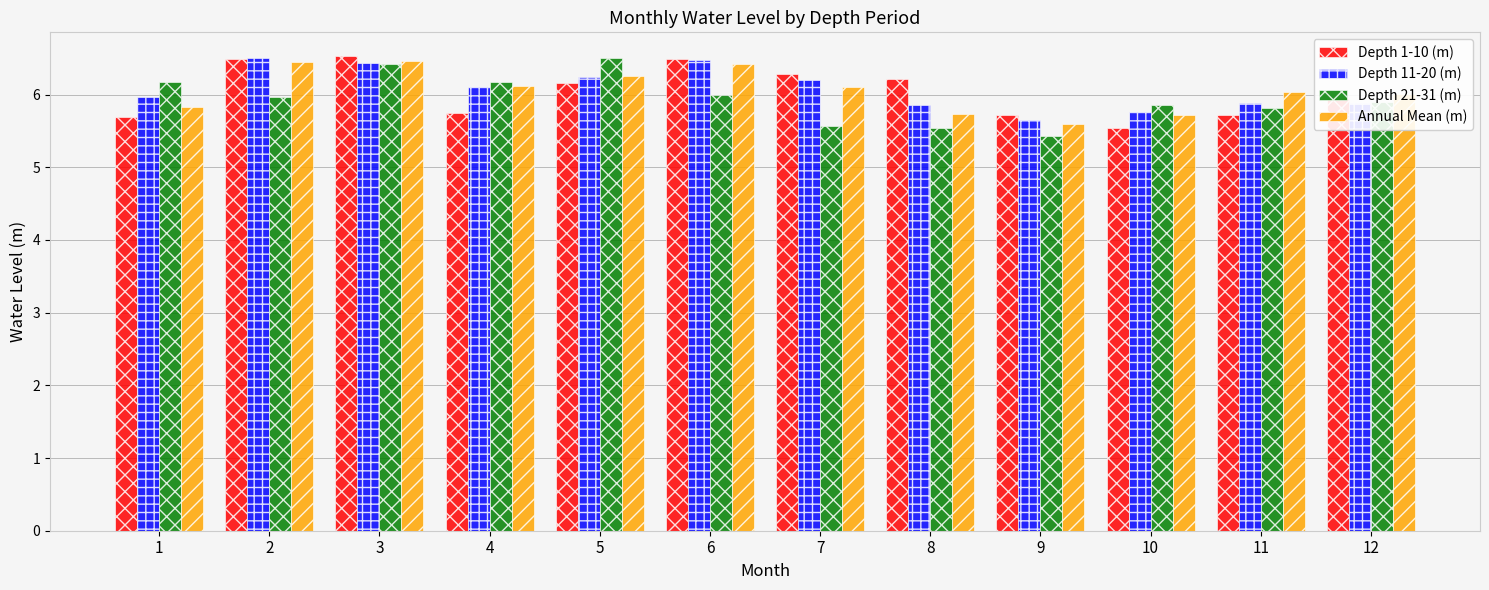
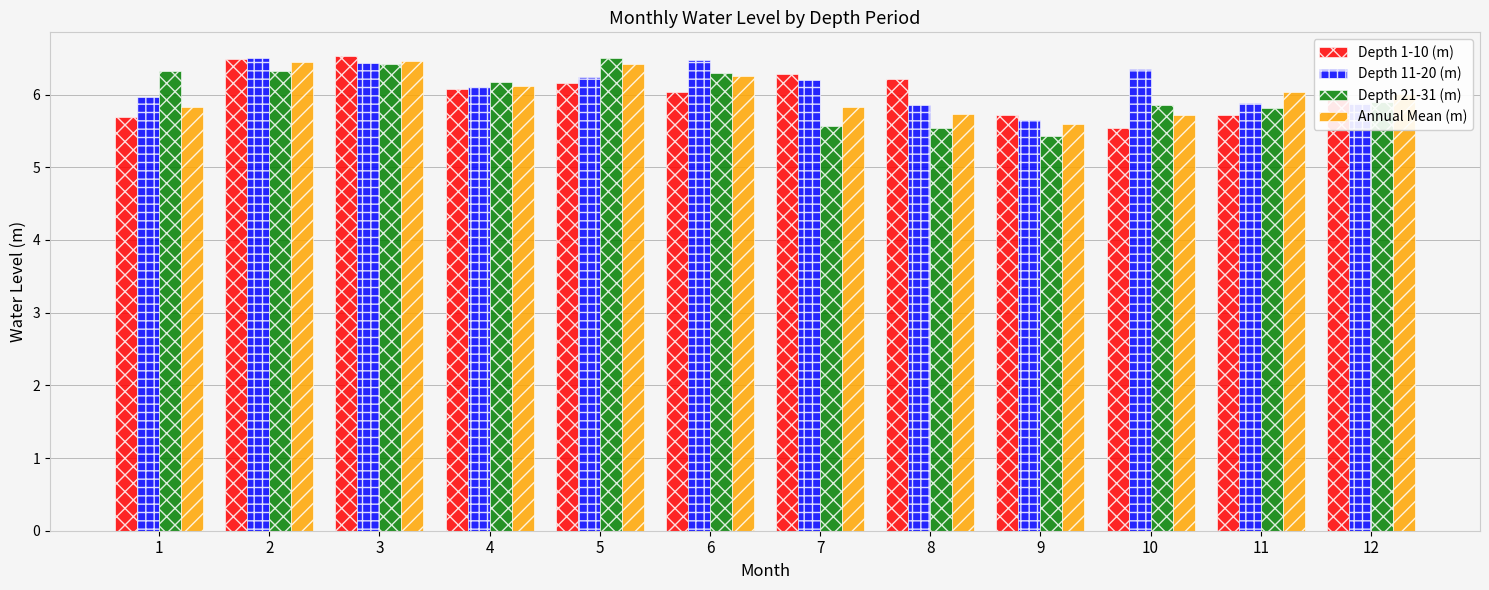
  {
    "Depth 1-10 (m)": {
      "1": 5.7,
      "2": 6.5,
      "3": 6.5,
-     "4": 5.8,
+     "4": 6.1,
      "5": 6.2,
-     "6": 6.5,
+     "6": 6.0,
      "7": 6.3,
      "8": 6.2,
      "9": 5.7,
      "10": 5.5,
      "11": 5.7
    },
    "Depth 11-20 (m)": {
      "1": 6.0,
      "2": 6.5,
      "3": 6.4,
      "4": 6.1,
      "5": 6.2,
      "6": 6.5,
      "7": 6.2,
      "8": 5.9,
      "9": 5.7,
-     "10": 5.8,
+     "10": 6.4,
      "11": 5.9
    },
    "Depth 21-31 (m)": {
-     "1": 6.2,
-     "2": 6.0,
+     "1": 6.3,
+     "2": 6.3,
      "3": 6.4,
      "4": 6.2,
      "5": 6.5,
-     "6": 6.0,
+     "6": 6.3,
      "7": 5.6,
      "8": 5.5,
      "9": 5.4,
      "10": 5.9,
      "11": 5.8
    },
    "Annual Mean (m)": {
      "1": 5.8,
      "2": 6.5,
      "3": 6.5,
      "4": 6.1,
-     "5": 6.3,
-     "6": 6.4,
-     "7": 6.1,
+     "5": 6.4,
+     "6": 6.3,
+     "7": 5.8,
      "8": 5.7,
      "9": 5.6,
      "10": 5.7,
      "11": 6.0
    }
  }
